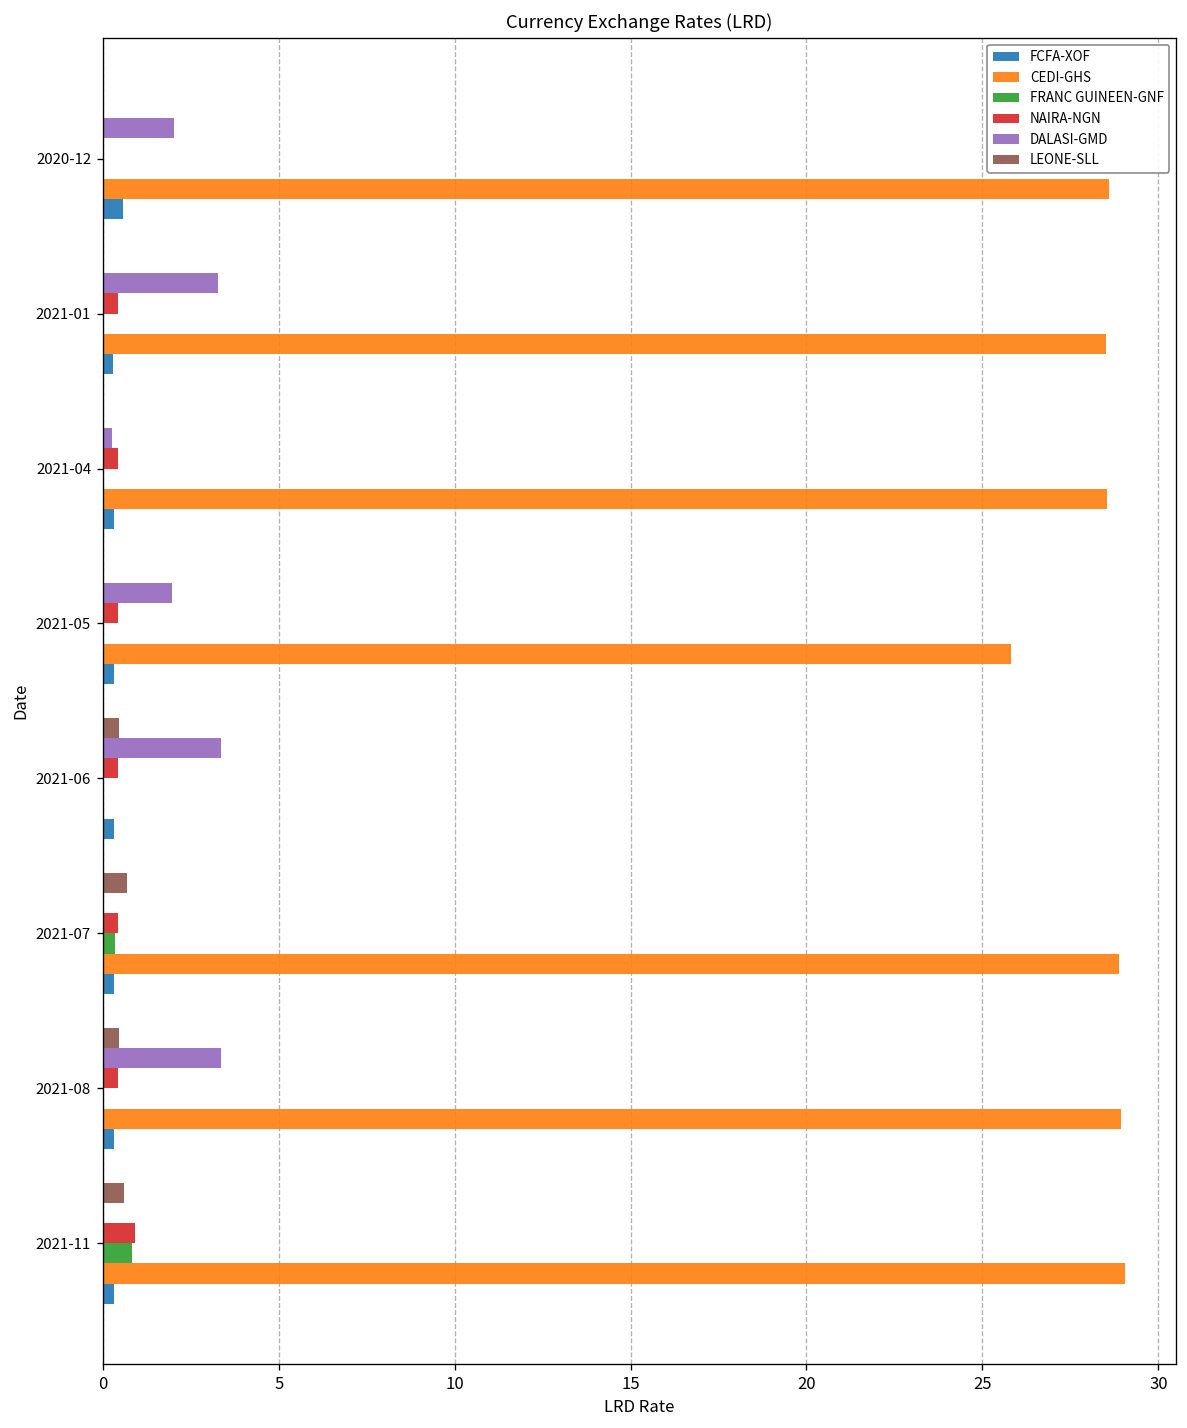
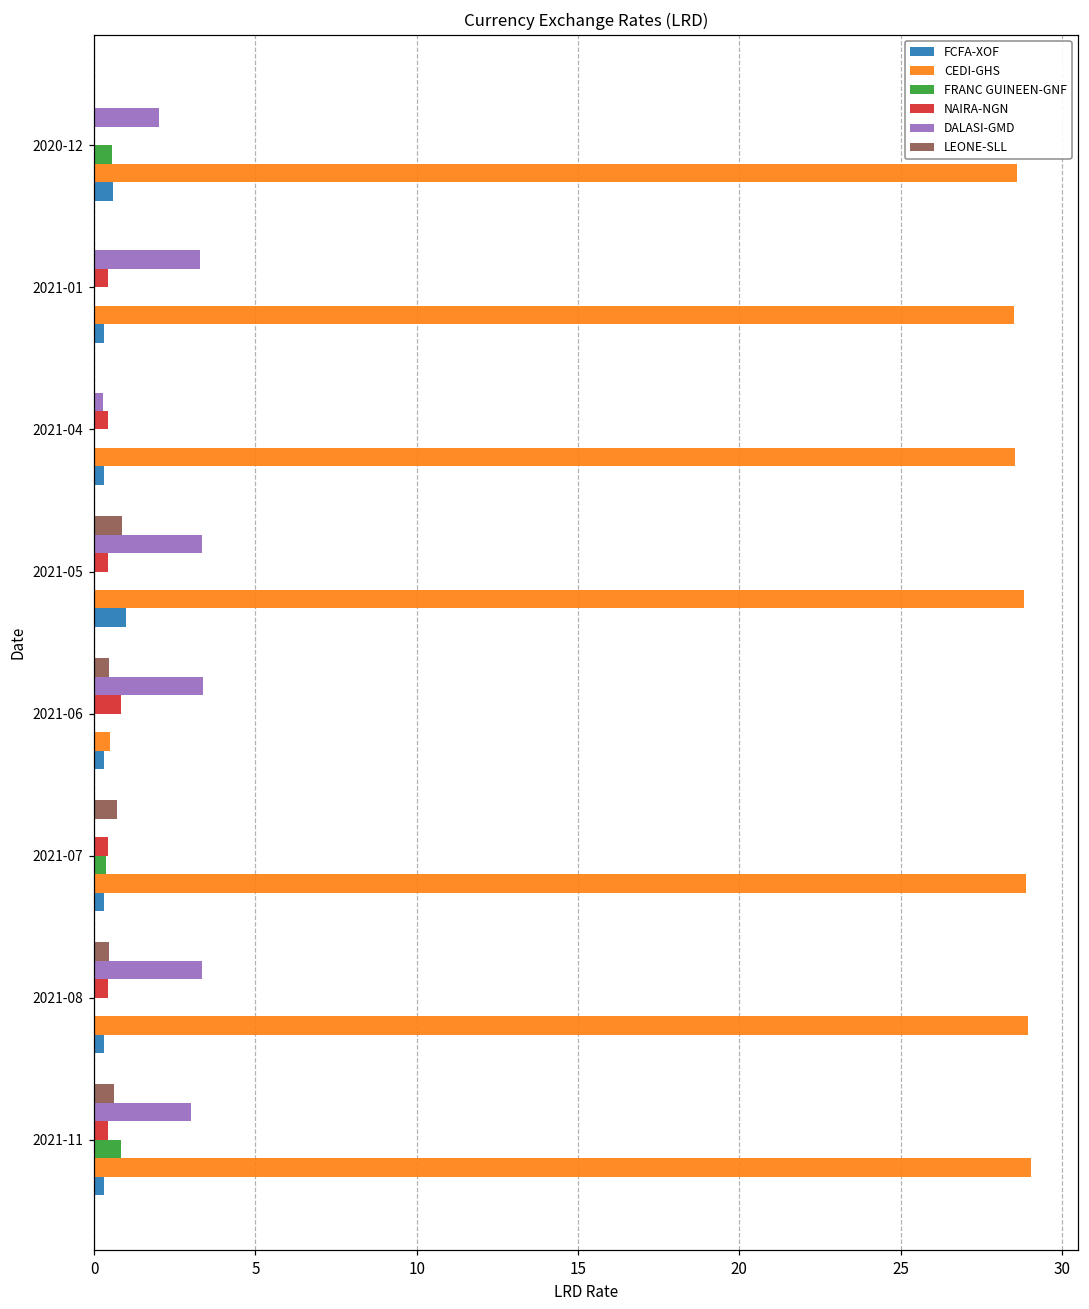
  {
    "FCFA-XOF": {
      "2020-12": 0.6,
      "2021-01": 0.3,
      "2021-04": 0.3,
-     "2021-05": 0.3,
+     "2021-05": 1.0,
      "2021-06": 0.3,
      "2021-07": 0.3,
      "2021-08": 0.3,
      "2021-11": 0.3
    },
    "CEDI-GHS": {
      "2020-12": 28.6,
      "2021-01": 28.5,
      "2021-04": 28.6,
-     "2021-05": 25.8,
-     "2021-06": 0.0,
+     "2021-05": 28.8,
+     "2021-06": 0.5,
      "2021-07": 28.9,
      "2021-08": 28.9,
      "2021-11": 29.0
    },
    "FRANC GUINEEN-GNF": {
-     "2020-12": 0.0,
+     "2020-12": 0.5,
      "2021-07": 0.4,
      "2021-08": 0.0,
      "2021-11": 0.8
    },
    "NAIRA-NGN": {
      "2020-12": 0.0,
      "2021-01": 0.4,
      "2021-04": 0.4,
      "2021-05": 0.4,
-     "2021-06": 0.4,
+     "2021-06": 0.8,
      "2021-07": 0.4,
      "2021-08": 0.4,
-     "2021-11": 0.9
+     "2021-11": 0.4
    },
    "DALASI-GMD": {
      "2020-12": 2.0,
      "2021-01": 3.3,
      "2021-04": 0.3,
-     "2021-05": 2.0,
+     "2021-05": 3.3,
      "2021-06": 3.4,
      "2021-07": 0.0,
      "2021-08": 3.4,
-     "2021-11": 0
+     "2021-11": 3
    },
    "LEONE-SLL": {
      "2020-12": 0.0,
-     "2021-05": 0.0,
+     "2021-05": 0.9,
      "2021-06": 0.5,
      "2021-07": 0.7,
      "2021-08": 0.5,
      "2021-11": 0.6
    }
  }
